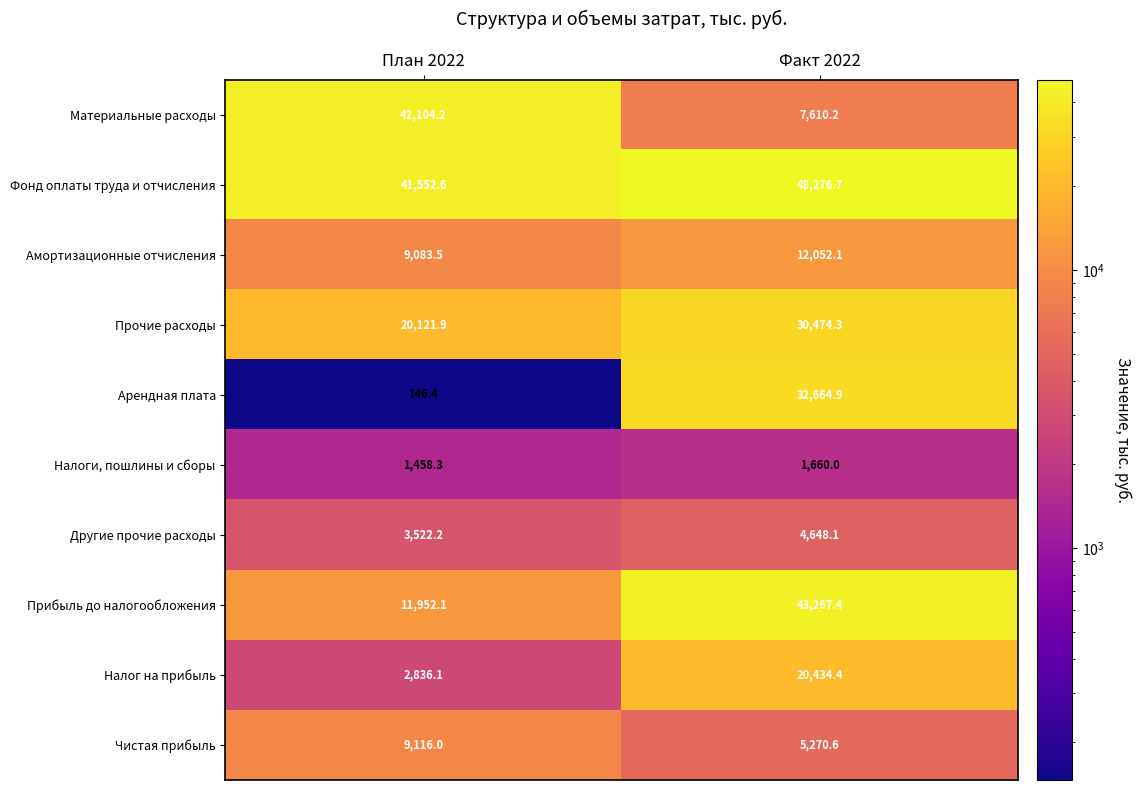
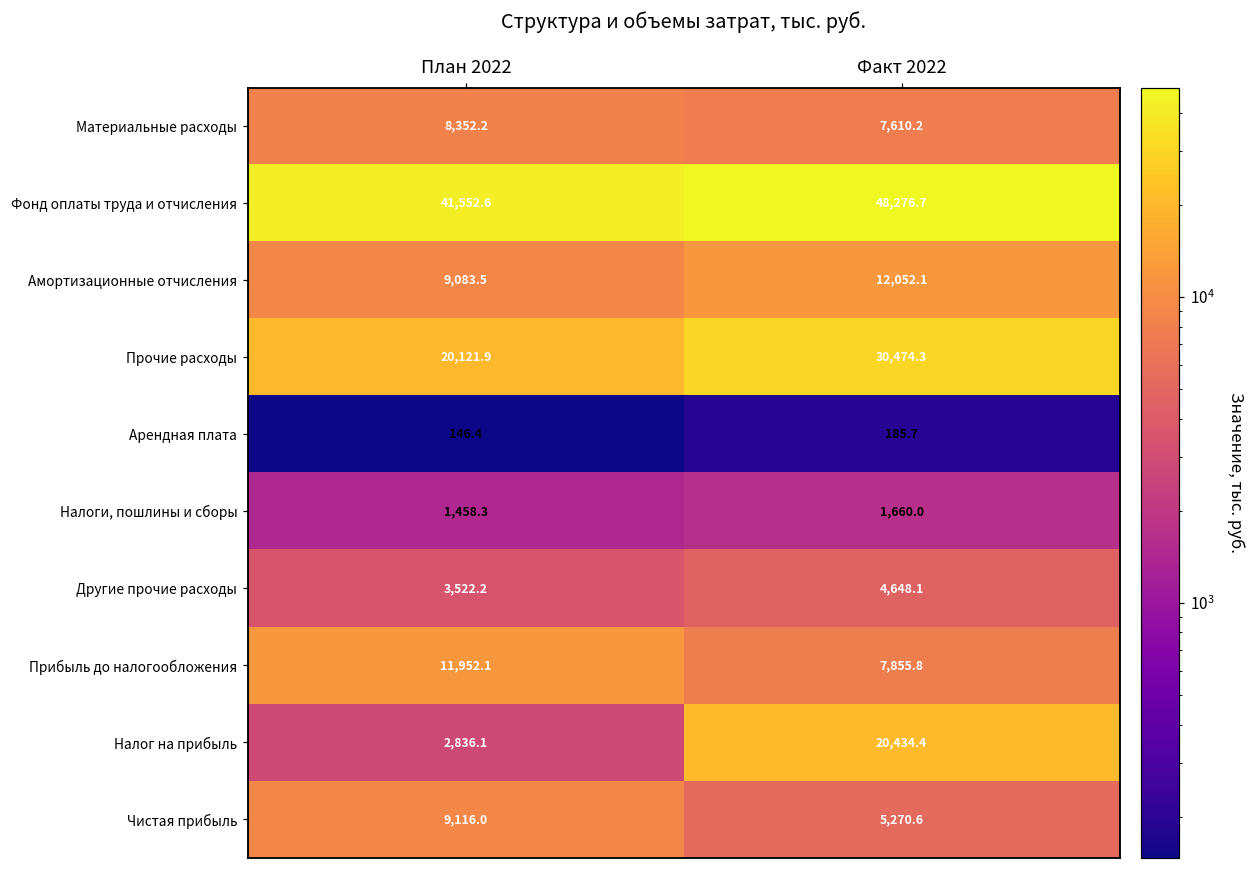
  {
    "Материальные расходы": {
-     "План 2022": "42,104.2",
+     "План 2022": "8,352.2",
      "Факт 2022": "7,610.2"
    },
    "Фонд оплаты труда и отчисления": {
      "План 2022": "41,552.6",
      "Факт 2022": "48,276.7"
    },
    "Амортизационные отчисления": {
      "План 2022": "9,083.5",
      "Факт 2022": "12,052.1"
    },
    "Прочие расходы": {
      "План 2022": "20,121.9",
      "Факт 2022": "30,474.3"
    },
    "Арендная плата": {
      "План 2022": "146.4",
-     "Факт 2022": "32,664.9"
+     "Факт 2022": "185.7"
    },
    "Налоги, пошлины и сборы": {
      "План 2022": "1,458.3",
      "Факт 2022": "1,660.0"
    },
    "Другие прочие расходы": {
      "План 2022": "3,522.2",
      "Факт 2022": "4,648.1"
    },
    "Прибыль до налогообложения": {
      "План 2022": "11,952.1",
-     "Факт 2022": "43,267.4"
+     "Факт 2022": "7,855.8"
    },
    "Налог на прибыль": {
      "План 2022": "2,836.1",
      "Факт 2022": "20,434.4"
    },
    "Чистая прибыль": {
      "План 2022": "9,116.0",
      "Факт 2022": "5,270.6"
    }
  }
